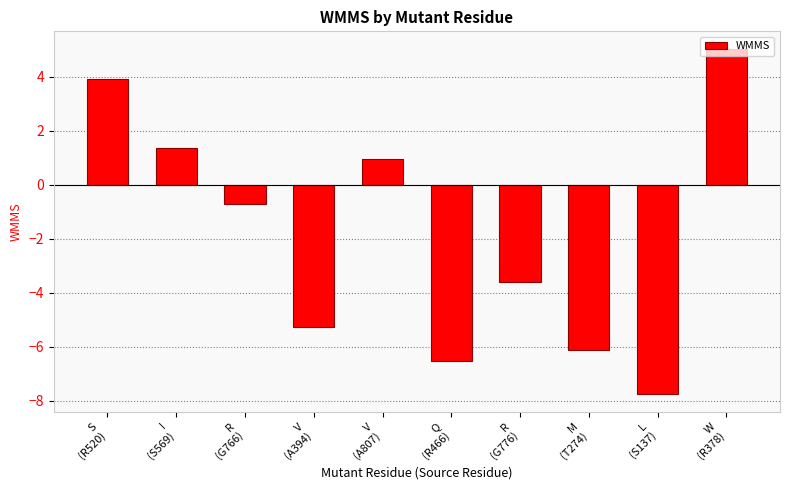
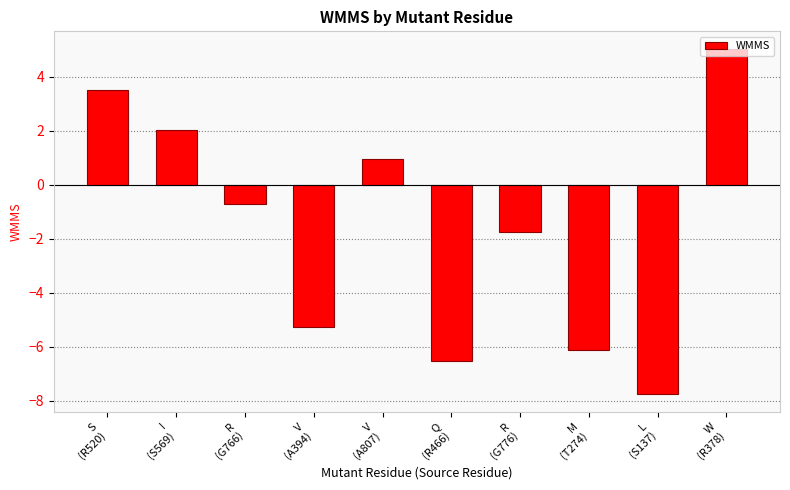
  {
-   "S (R520)": 3.9,
-   "I (S569)": 1.4,
+   "S (R520)": 3.5,
+   "I (S569)": 2.0,
    "R (G766)": -0.7,
    "V (A394)": -5.3,
    "V (A807)": 1.0,
    "Q (R466)": -6.5,
-   "R (G776)": -3.6,
+   "R (G776)": -1.8,
    "M (T274)": -6.1,
    "L (S137)": -7.8
  }
